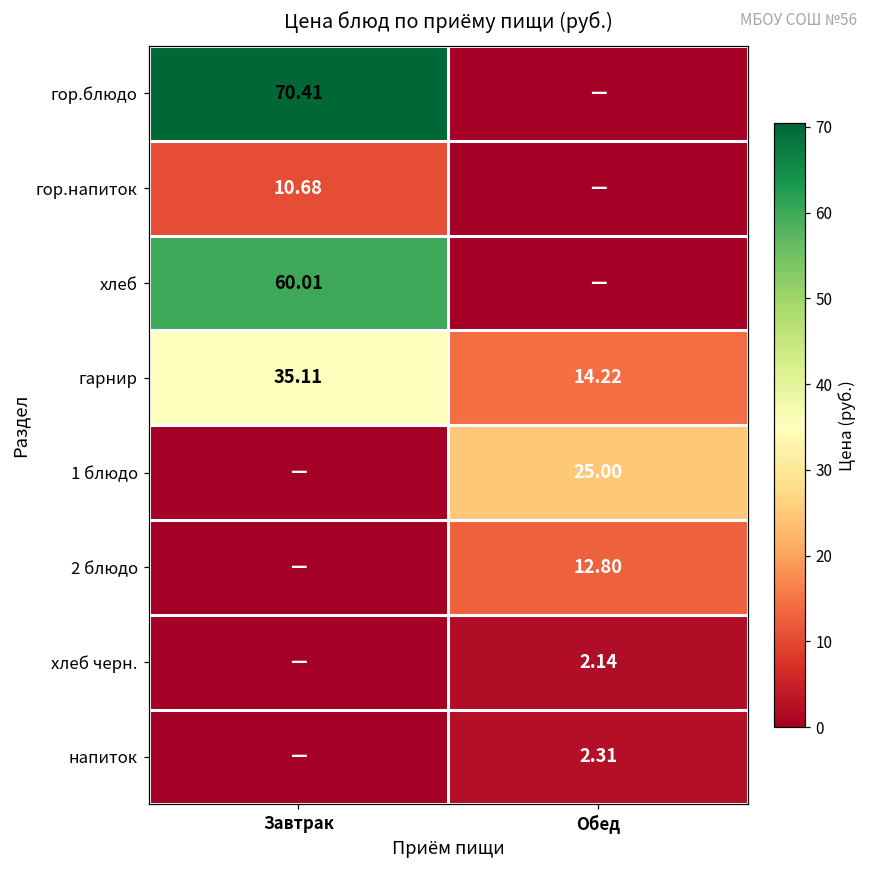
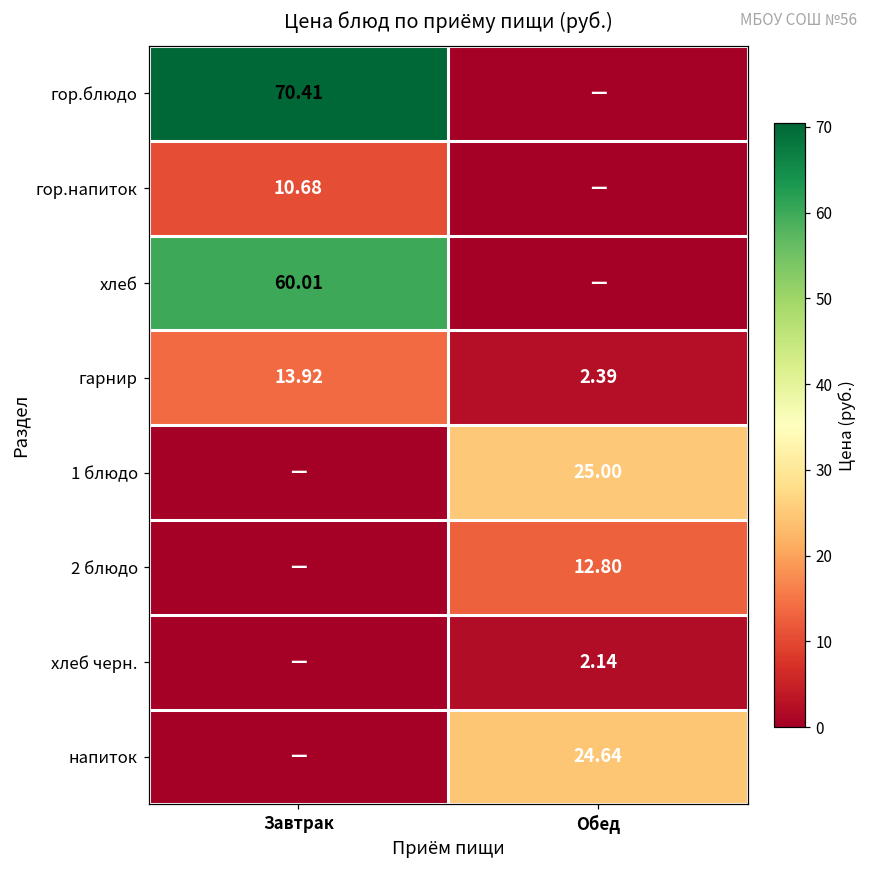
  {
    "гор.блюдо": {
      "Завтрак": 70.41
    },
    "гор.напиток": {
      "Завтрак": 10.68
    },
    "хлеб": {
      "Завтрак": 60.01
    },
    "гарнир": {
-     "Завтрак": 35.11,
-     "Обед": 14.22
+     "Завтрак": 13.92,
+     "Обед": 2.39
    },
    "1 блюдо": {
      "Обед": 25.00
    },
    "2 блюдо": {
      "Обед": 12.80
    },
    "хлеб черн.": {
      "Обед": 2.14
    },
    "напиток": {
-     "Обед": 2.31
+     "Обед": 24.64
    }
  }
